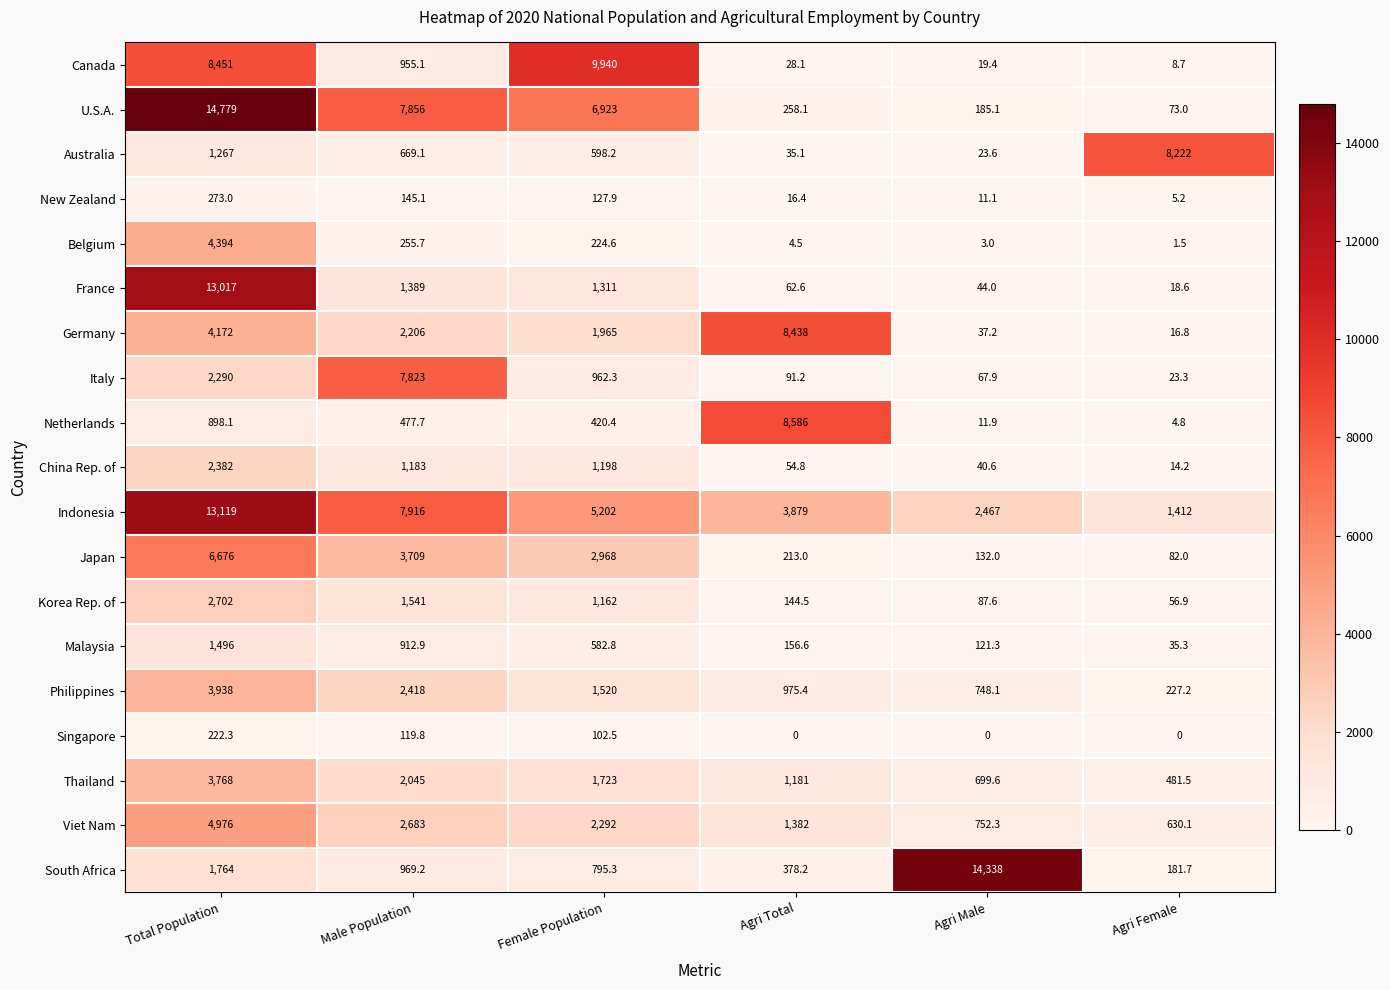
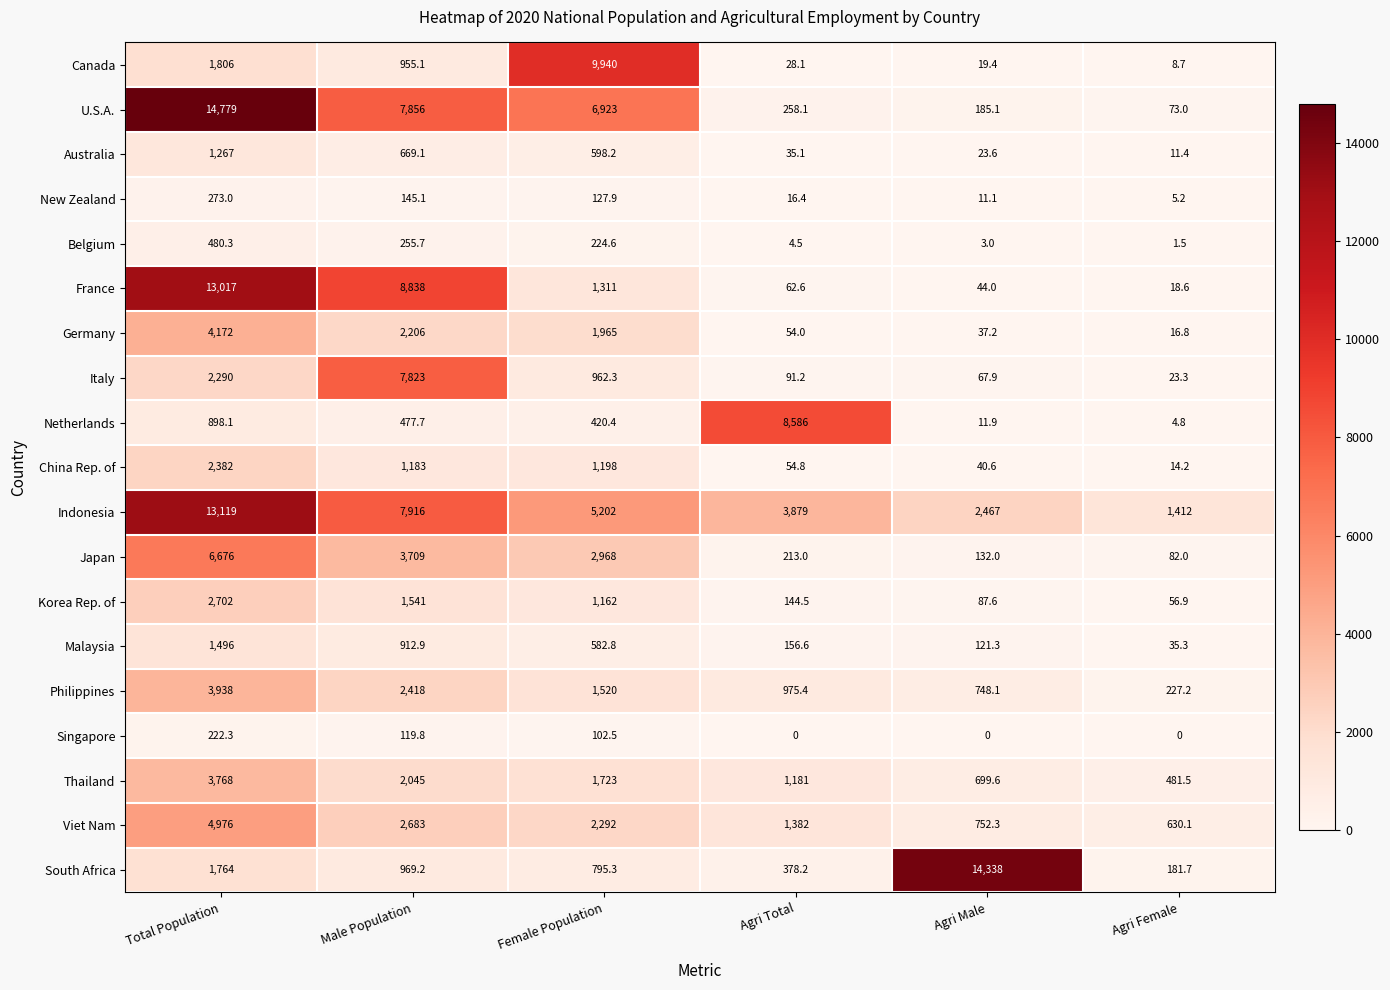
  {
    "Canada": {
-     "Total Population": "8,451",
+     "Total Population": "1,806",
      "Male Population": "955.1",
      "Female Population": "9,940",
      "Agri Total": "28.1",
      "Agri Male": "19.4",
      "Agri Female": "8.7"
    },
    "U.S.A.": {
      "Total Population": "14,779",
      "Male Population": "7,856",
      "Female Population": "6,923",
      "Agri Total": "258.1",
      "Agri Male": "185.1",
      "Agri Female": "73.0"
    },
    "Australia": {
      "Total Population": "1,267",
      "Male Population": "669.1",
      "Female Population": "598.2",
      "Agri Total": "35.1",
      "Agri Male": "23.6",
-     "Agri Female": "8,222"
+     "Agri Female": "11.4"
    },
    "New Zealand": {
      "Total Population": "273.0",
      "Male Population": "145.1",
      "Female Population": "127.9",
      "Agri Total": "16.4",
      "Agri Male": "11.1",
      "Agri Female": "5.2"
    },
    "Belgium": {
-     "Total Population": "4,394",
+     "Total Population": "480.3",
      "Male Population": "255.7",
      "Female Population": "224.6",
      "Agri Total": "4.5",
      "Agri Male": "3.0",
      "Agri Female": "1.5"
    },
    "France": {
      "Total Population": "13,017",
-     "Male Population": "1,389",
+     "Male Population": "8,838",
      "Female Population": "1,311",
      "Agri Total": "62.6",
      "Agri Male": "44.0",
      "Agri Female": "18.6"
    },
    "Germany": {
      "Total Population": "4,172",
      "Male Population": "2,206",
      "Female Population": "1,965",
-     "Agri Total": "8,438",
+     "Agri Total": "54.0",
      "Agri Male": "37.2",
      "Agri Female": "16.8"
    },
    "Italy": {
      "Total Population": "2,290",
      "Male Population": "7,823",
      "Female Population": "962.3",
      "Agri Total": "91.2",
      "Agri Male": "67.9",
      "Agri Female": "23.3"
    },
    "Netherlands": {
      "Total Population": "898.1",
      "Male Population": "477.7",
      "Female Population": "420.4",
      "Agri Total": "8,586",
      "Agri Male": "11.9",
      "Agri Female": "4.8"
    },
    "China Rep. of": {
      "Total Population": "2,382",
      "Male Population": "1,183",
      "Female Population": "1,198",
      "Agri Total": "54.8",
      "Agri Male": "40.6",
      "Agri Female": "14.2"
    },
    "Indonesia": {
      "Total Population": "13,119",
      "Male Population": "7,916",
      "Female Population": "5,202",
      "Agri Total": "3,879",
      "Agri Male": "2,467",
      "Agri Female": "1,412"
    },
    "Japan": {
      "Total Population": "6,676",
      "Male Population": "3,709",
      "Female Population": "2,968",
      "Agri Total": "213.0",
      "Agri Male": "132.0",
      "Agri Female": "82.0"
    },
    "Korea Rep. of": {
      "Total Population": "2,702",
      "Male Population": "1,541",
      "Female Population": "1,162",
      "Agri Total": "144.5",
      "Agri Male": "87.6",
      "Agri Female": "56.9"
    },
    "Malaysia": {
      "Total Population": "1,496",
      "Male Population": "912.9",
      "Female Population": "582.8",
      "Agri Total": "156.6",
      "Agri Male": "121.3",
      "Agri Female": "35.3"
    },
    "Philippines": {
      "Total Population": "3,938",
      "Male Population": "2,418",
      "Female Population": "1,520",
      "Agri Total": "975.4",
      "Agri Male": "748.1",
      "Agri Female": "227.2"
    },
    "Singapore": {
      "Total Population": "222.3",
      "Male Population": "119.8",
      "Female Population": "102.5",
      "Agri Total": "0",
      "Agri Male": "0",
      "Agri Female": "0"
    },
    "Thailand": {
      "Total Population": "3,768",
      "Male Population": "2,045",
      "Female Population": "1,723",
      "Agri Total": "1,181",
      "Agri Male": "699.6",
      "Agri Female": "481.5"
    },
    "Viet Nam": {
      "Total Population": "4,976",
      "Male Population": "2,683",
      "Female Population": "2,292",
      "Agri Total": "1,382",
      "Agri Male": "752.3",
      "Agri Female": "630.1"
    },
    "South Africa": {
      "Total Population": "1,764",
      "Male Population": "969.2",
      "Female Population": "795.3",
      "Agri Total": "378.2",
      "Agri Male": "14,338",
      "Agri Female": "181.7"
    }
  }
